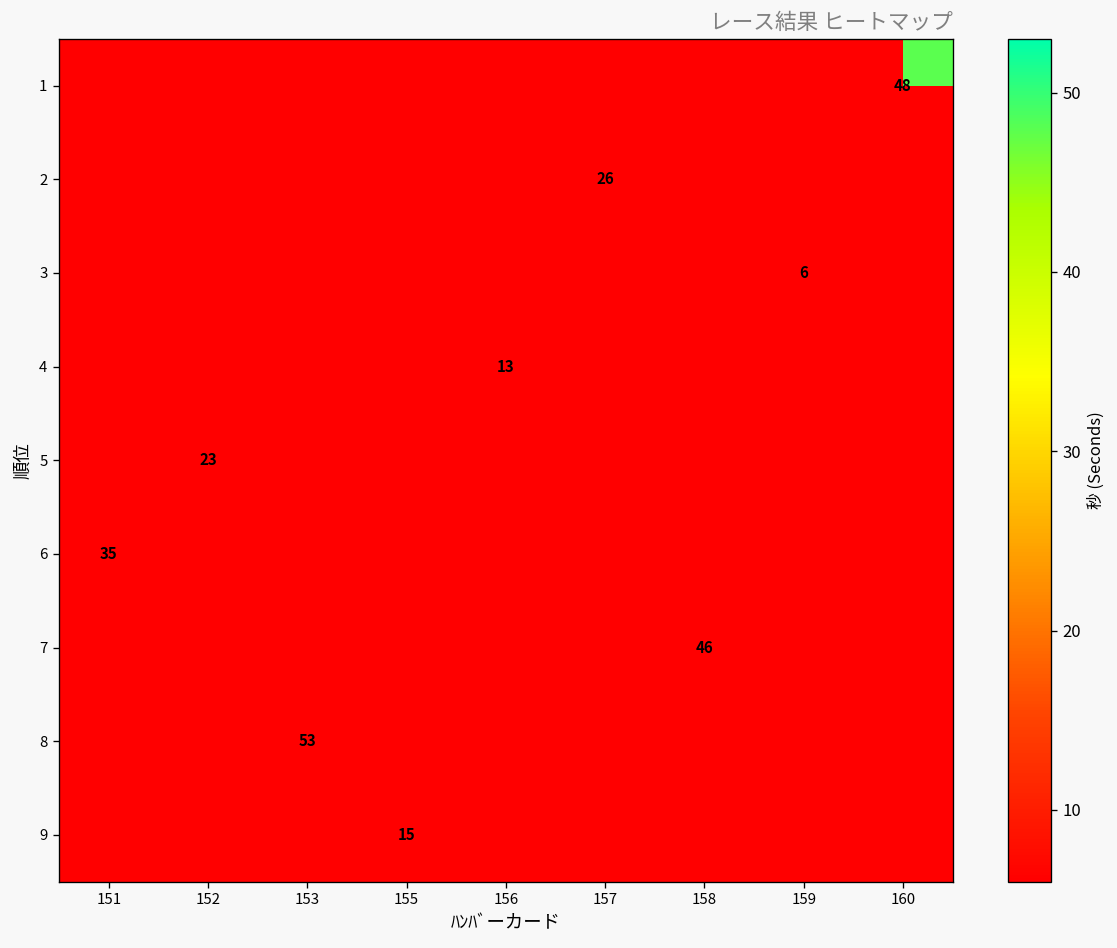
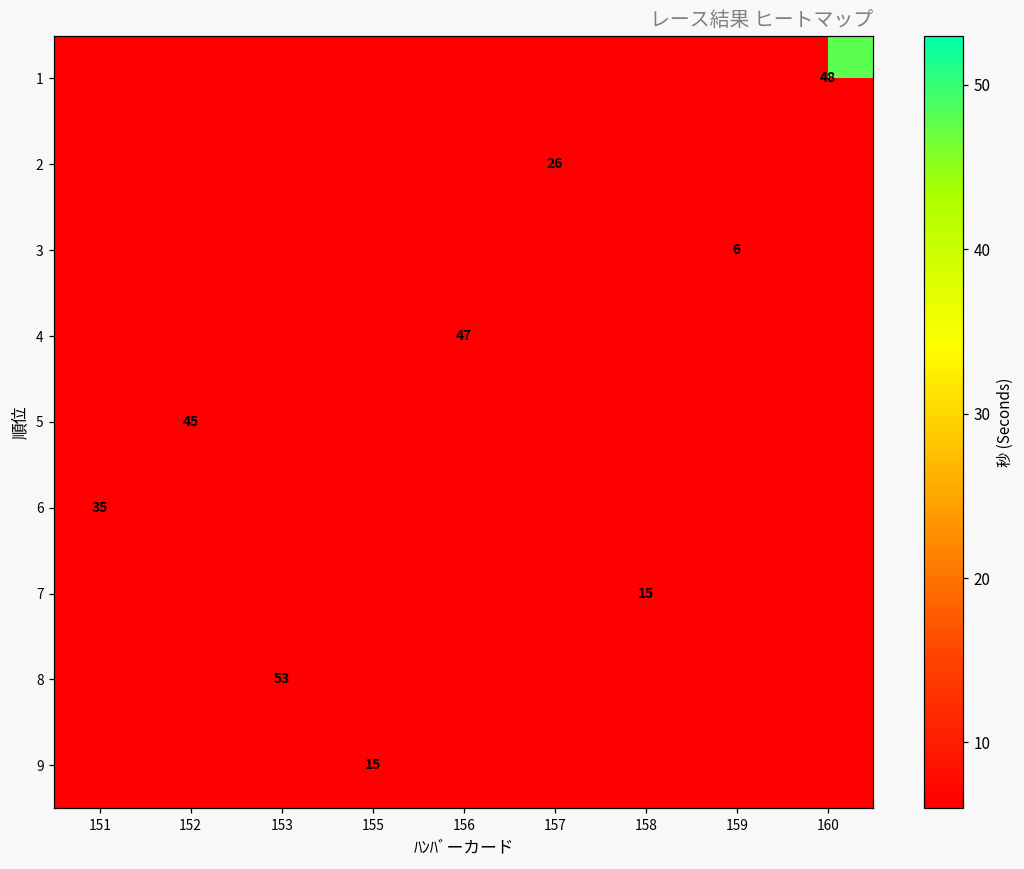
  {
    "1": {
      "160": 48
    },
    "2": {
      "157": 26
    },
    "3": {
      "159": 6
    },
    "4": {
-     "156": 13
+     "156": 47
    },
    "5": {
-     "152": 23
+     "152": 45
    },
    "6": {
      "151": 35
    },
    "7": {
-     "158": 46
+     "158": 15
    },
    "8": {
      "153": 53
    },
    "9": {
      "155": 15
    }
  }
